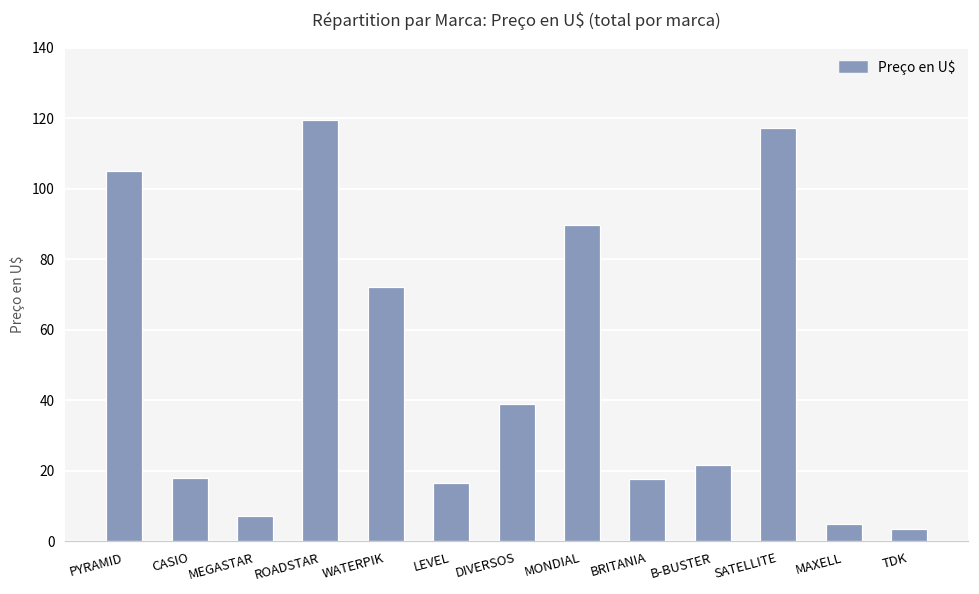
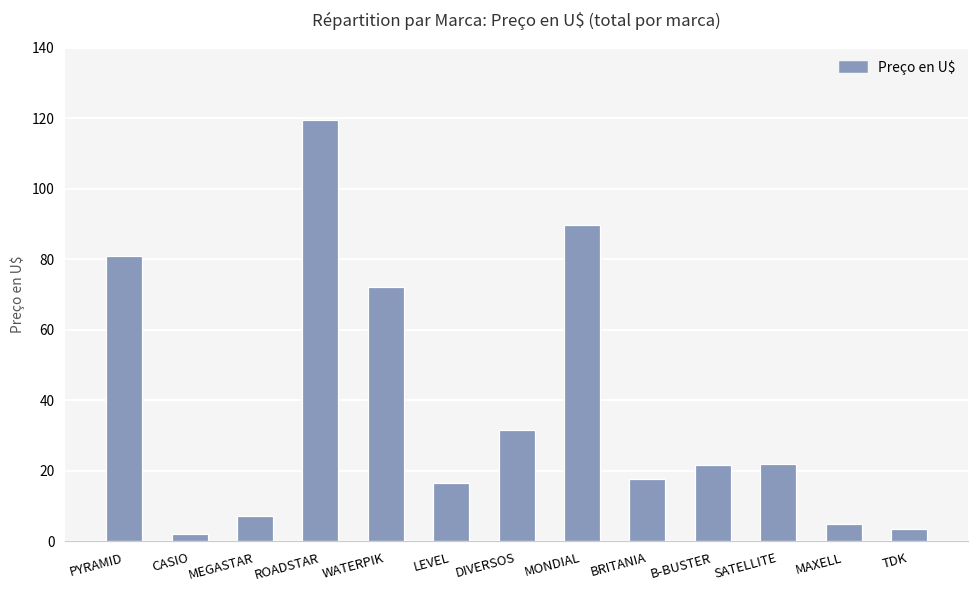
  {
-   "PYRAMID": 105,
-   "CASIO": 18,
+   "PYRAMID": 81,
+   "CASIO": 2,
    "MEGASTAR": 7,
    "ROADSTAR": 120,
    "WATERPIK": 72,
    "LEVEL": 17,
-   "DIVERSOS": 39,
+   "DIVERSOS": 32,
    "MONDIAL": 90,
    "BRITANIA": 18,
    "B-BUSTER": 22,
-   "SATELLITE": 117,
+   "SATELLITE": 22,
    "MAXELL": 5,
    "TDK": 4
  }
